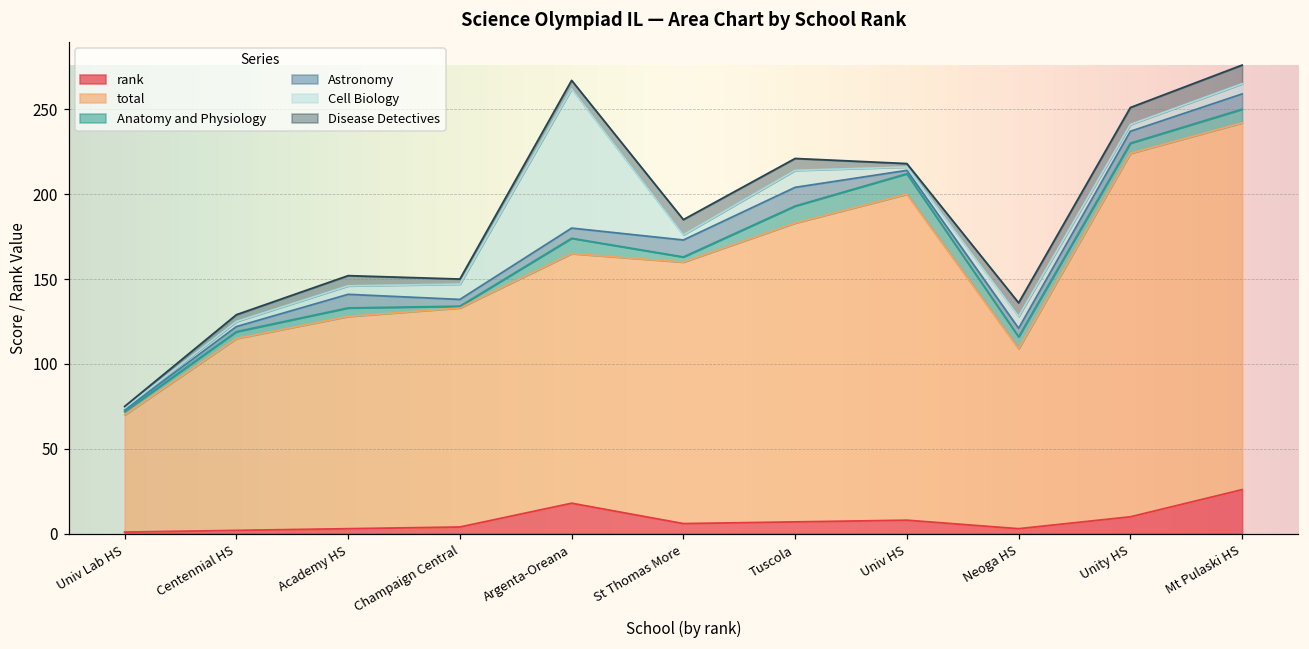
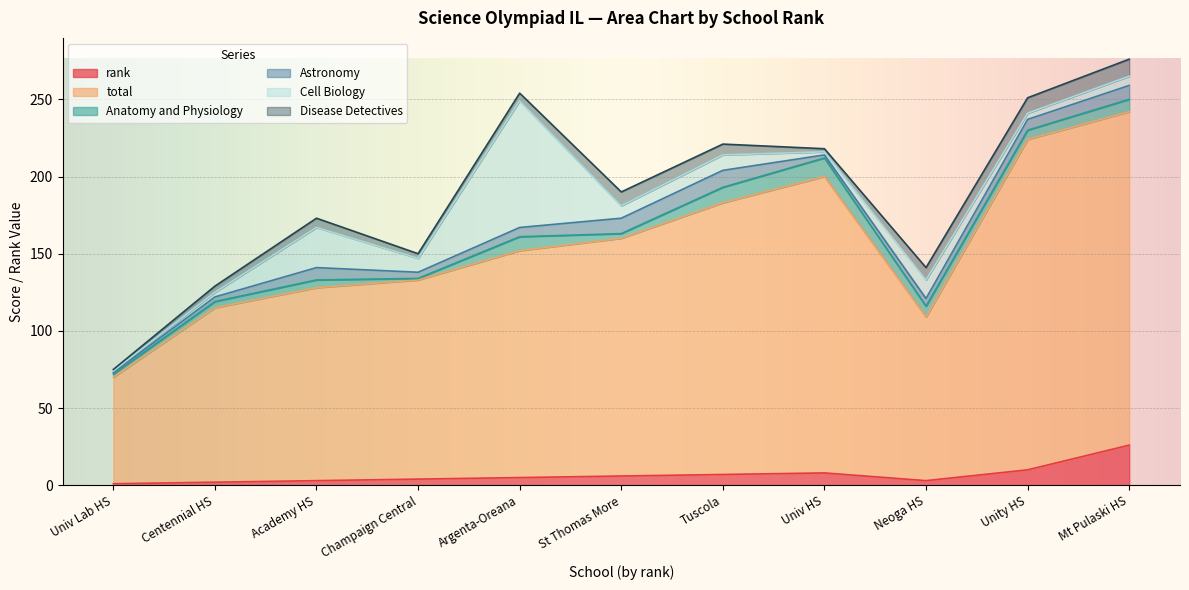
  {
    "rank": {
      "Univ Lab HS": 1,
      "Centennial HS": 2,
      "Academy HS": 3,
      "Champaign Central": 4,
-     "Argenta-Oreana": 18,
+     "Argenta-Oreana": 5,
      "St Thomas More": 6,
      "Tuscola": 7,
      "Univ HS": 8,
      "Neoga HS": 3,
      "Unity HS": 10,
      "Mt Pulaski HS": 26
    },
    "total": {
      "Univ Lab HS": 69,
      "Centennial HS": 113,
      "Academy HS": 125,
      "Argenta-Oreana": 147,
      "St Thomas More": 154,
      "Tuscola": 176,
      "Univ HS": 192,
      "Neoga HS": 106,
      "Unity HS": 214,
      "Mt Pulaski HS": 216
    },
    "Cell Biology": {
      "Centennial HS": 3,
-     "Academy HS": 5,
+     "Academy HS": 26,
      "Champaign Central": 9,
      "Argenta-Oreana": 82,
-     "St Thomas More": 3,
+     "St Thomas More": 8,
      "Tuscola": 10,
      "Univ HS": 2,
-     "Neoga HS": 7,
+     "Neoga HS": 12,
      "Unity HS": 4,
      "Mt Pulaski HS": 6
    }
  }
